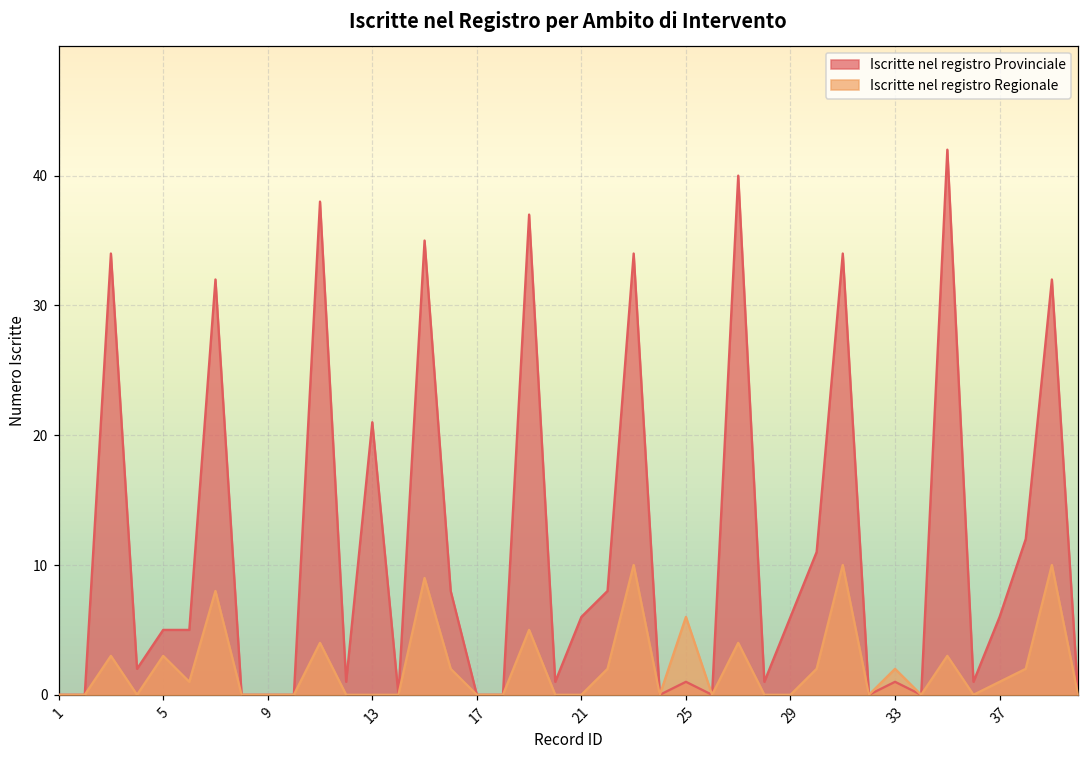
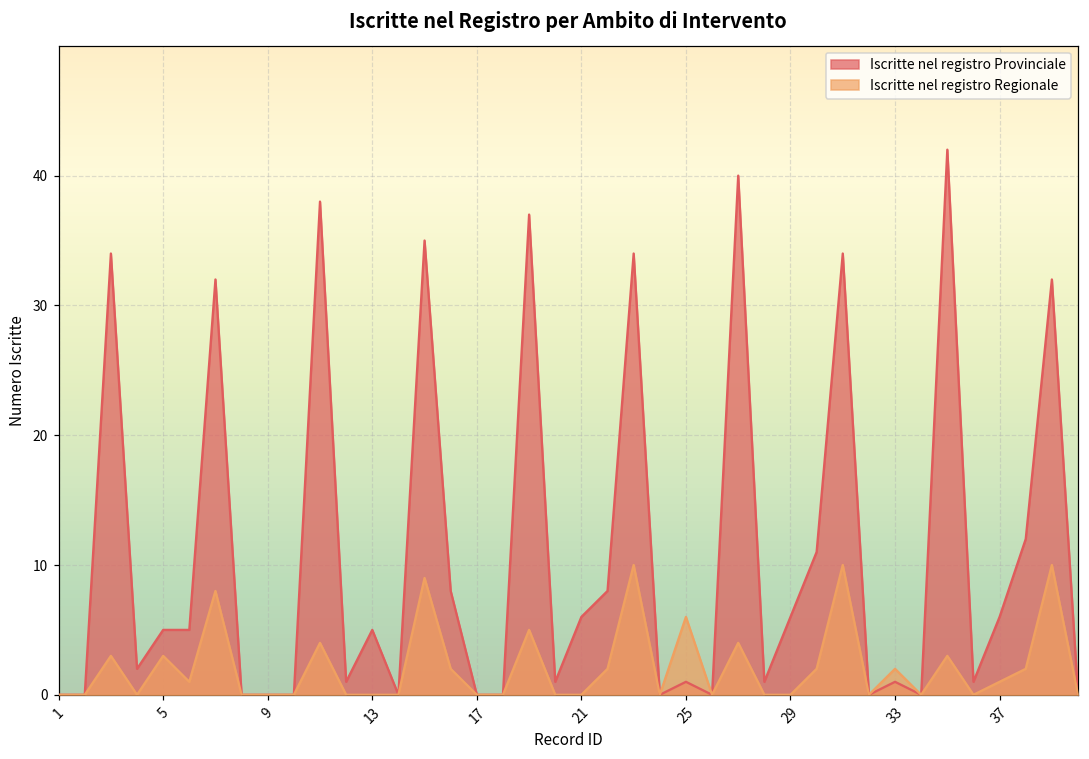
  {
    "Iscritte nel registro Provinciale": {
      "5": 5,
-     "13": 21,
+     "13": 5,
      "21": 6,
      "25": 1,
      "29": 6,
      "33": 1,
      "37": 6
    },
    "Iscritte nel registro Regionale": {
      "5": 3,
      "13": 0,
      "21": 0,
      "25": 6,
      "29": 0,
      "33": 2,
      "37": 1
    }
  }
